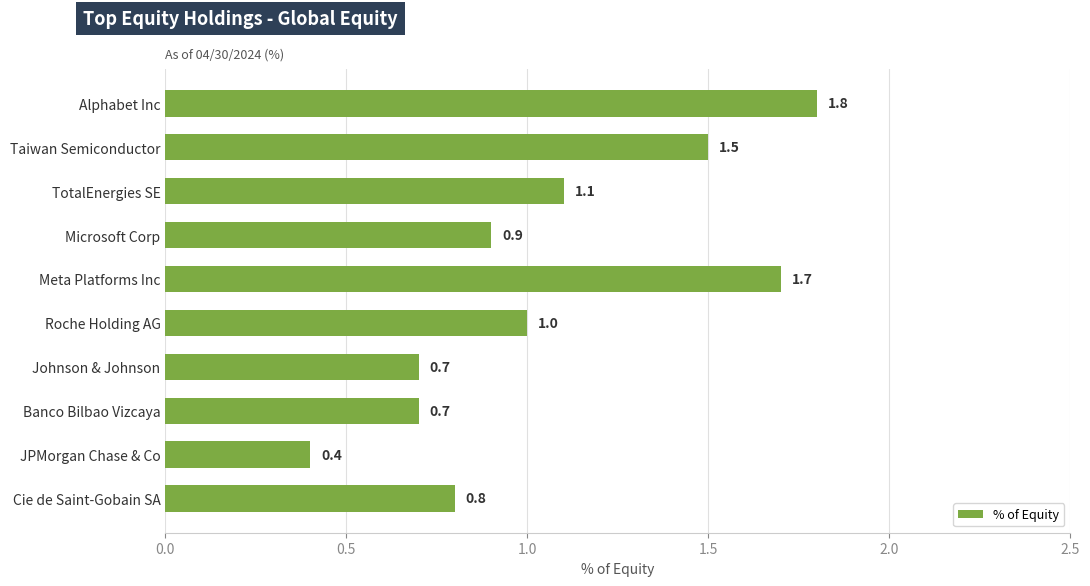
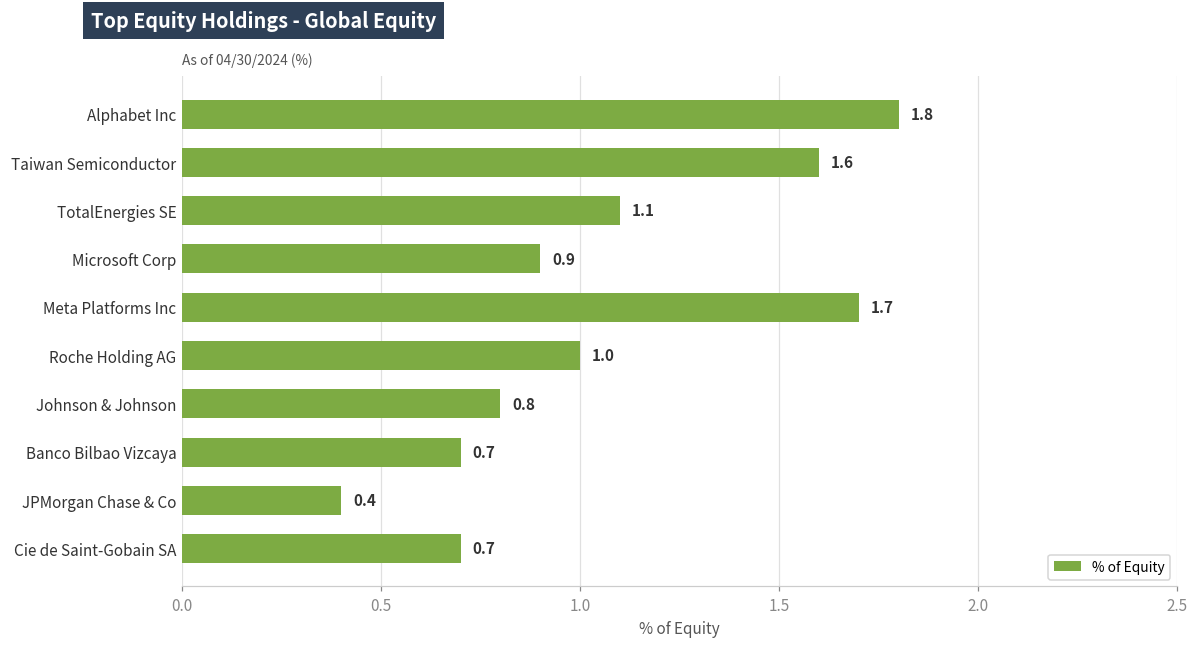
  {
    "Alphabet Inc": 1.8,
-   "Taiwan Semiconductor": 1.5,
+   "Taiwan Semiconductor": 1.6,
    "TotalEnergies SE": 1.1,
    "Microsoft Corp": 0.9,
    "Meta Platforms Inc": 1.7,
    "Roche Holding AG": 1.0,
-   "Johnson & Johnson": 0.7,
+   "Johnson & Johnson": 0.8,
    "Banco Bilbao Vizcaya": 0.7,
    "JPMorgan Chase & Co": 0.4,
-   "Cie de Saint-Gobain SA": 0.8
+   "Cie de Saint-Gobain SA": 0.7
  }
